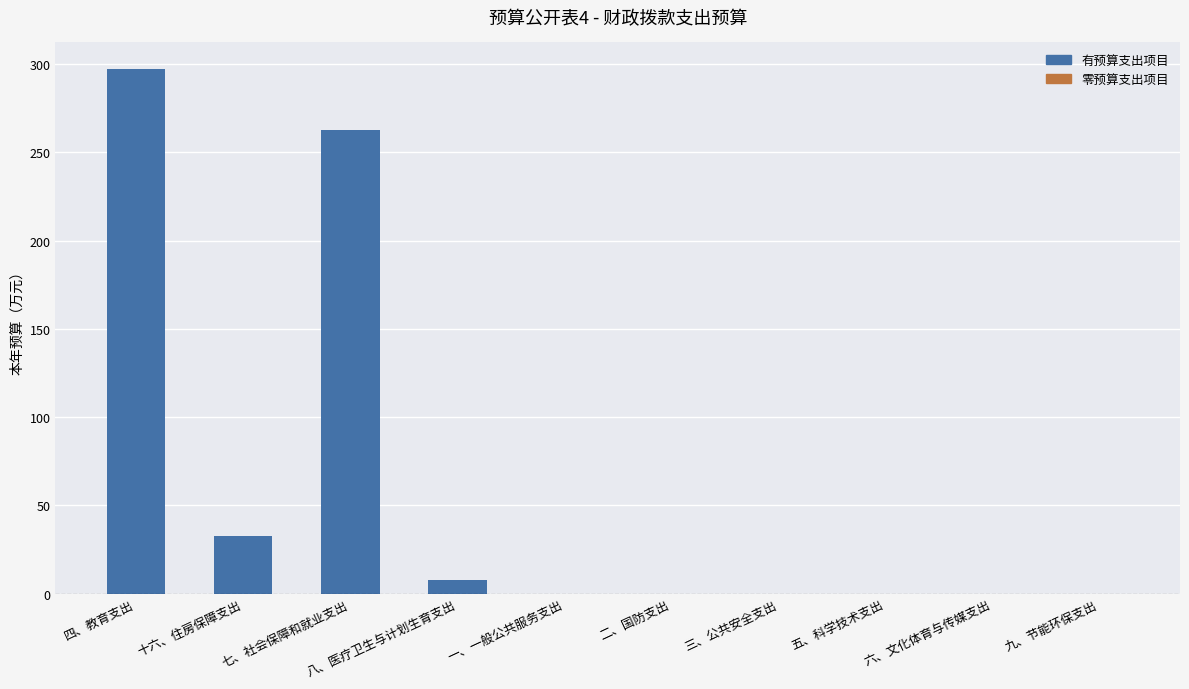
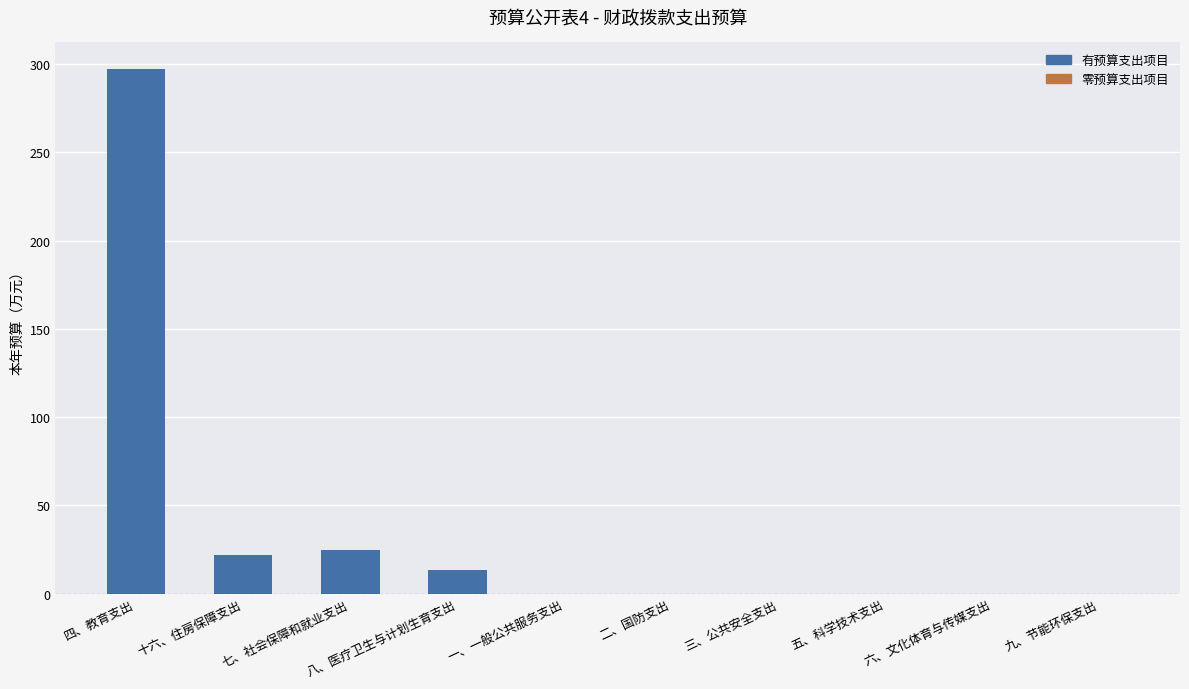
  {
    "四、教育支出": 297,
-   "十六、住房保障支出": 33,
-   "七、社会保障和就业支出": 263,
-   "八、医疗卫生与计划生育支出": 8,
+   "十六、住房保障支出": 22,
+   "七、社会保障和就业支出": 25,
+   "八、医疗卫生与计划生育支出": 14,
    "一、一般公共服务支出": 0,
    "二、国防支出": 0,
    "三、公共安全支出": 0,
    "五、科学技术支出": 0,
    "六、文化体育与传媒支出": 0,
    "九、节能环保支出": 0
  }
